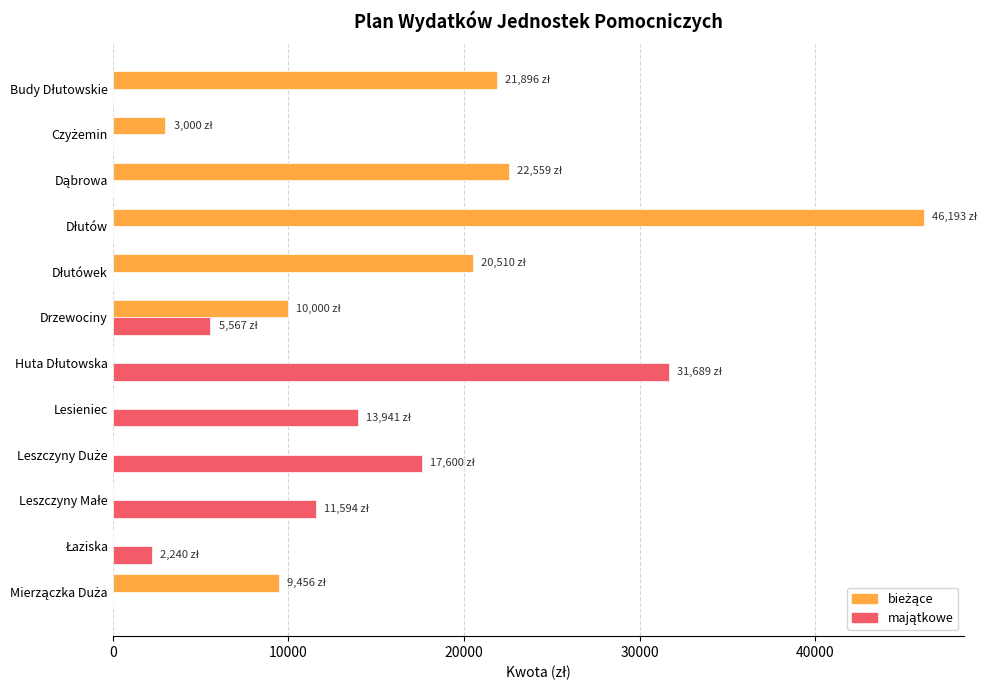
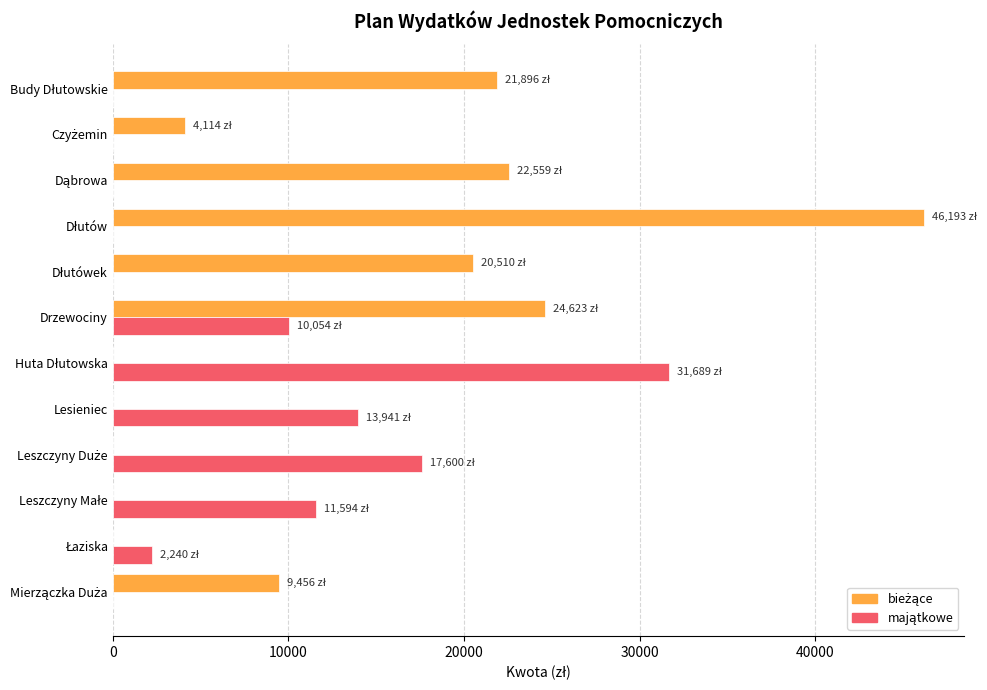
  {
    "bieżące": {
      "Budy Dłutowskie": "21,896",
-     "Czyżemin": "3,000",
+     "Czyżemin": "4,114",
      "Dąbrowa": "22,559",
      "Dłutów": "46,193",
      "Dłutówek": "20,510",
-     "Drzewociny": "10,000",
+     "Drzewociny": "24,623",
      "Mierzączka Duża": "9,456"
    },
    "majątkowe": {
-     "Drzewociny": "5,567",
+     "Drzewociny": "10,054",
      "Huta Dłutowska": "31,689",
      "Lesieniec": "13,941",
      "Leszczyny Duże": "17,600",
      "Leszczyny Małe": "11,594",
      "Łaziska": "2,240"
    }
  }
